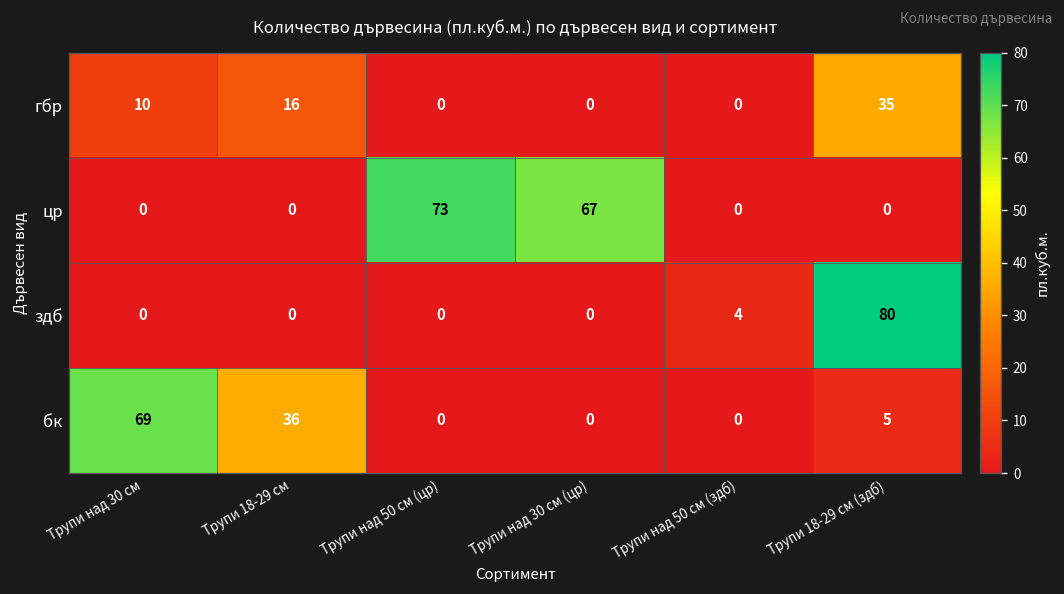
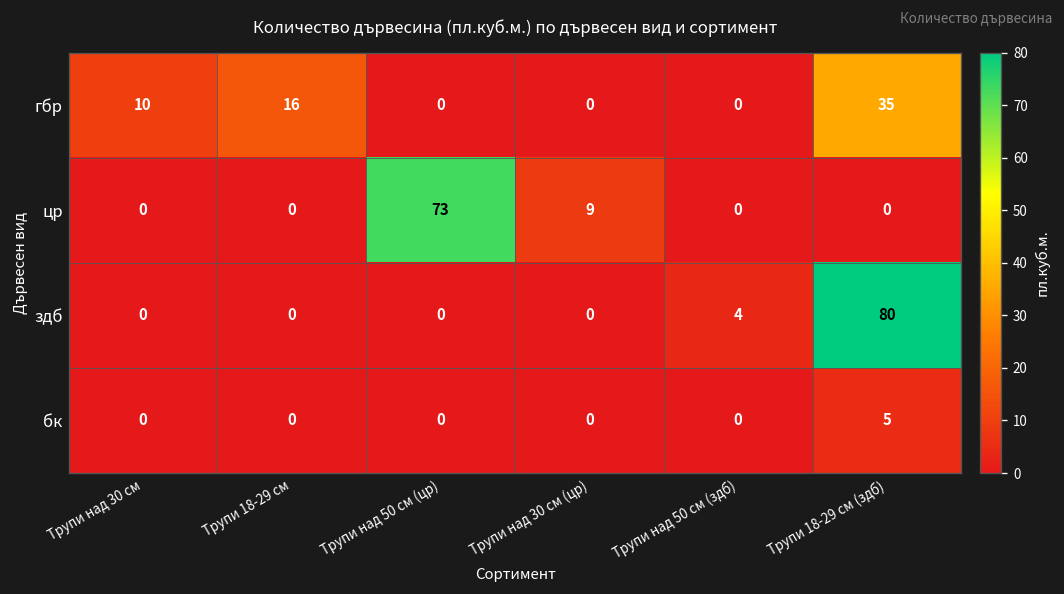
  {
    "гбр": {
      "Трупи над 30 см": 10,
      "Трупи 18-29 см": 16,
      "Трупи над 50 см (цр)": 0,
      "Трупи над 30 см (цр)": 0,
      "Трупи над 50 см (здб)": 0,
      "Трупи 18-29 см (здб)": 35
    },
    "цр": {
      "Трупи над 30 см": 0,
      "Трупи 18-29 см": 0,
      "Трупи над 50 см (цр)": 73,
-     "Трупи над 30 см (цр)": 67,
+     "Трупи над 30 см (цр)": 9,
      "Трупи над 50 см (здб)": 0,
      "Трупи 18-29 см (здб)": 0
    },
    "здб": {
      "Трупи над 30 см": 0,
      "Трупи 18-29 см": 0,
      "Трупи над 50 см (цр)": 0,
      "Трупи над 30 см (цр)": 0,
      "Трупи над 50 см (здб)": 4,
      "Трупи 18-29 см (здб)": 80
    },
    "бк": {
-     "Трупи над 30 см": 69,
-     "Трупи 18-29 см": 36,
+     "Трупи над 30 см": 0,
+     "Трупи 18-29 см": 0,
      "Трупи над 50 см (цр)": 0,
      "Трупи над 30 см (цр)": 0,
      "Трупи над 50 см (здб)": 0,
      "Трупи 18-29 см (здб)": 5
    }
  }
